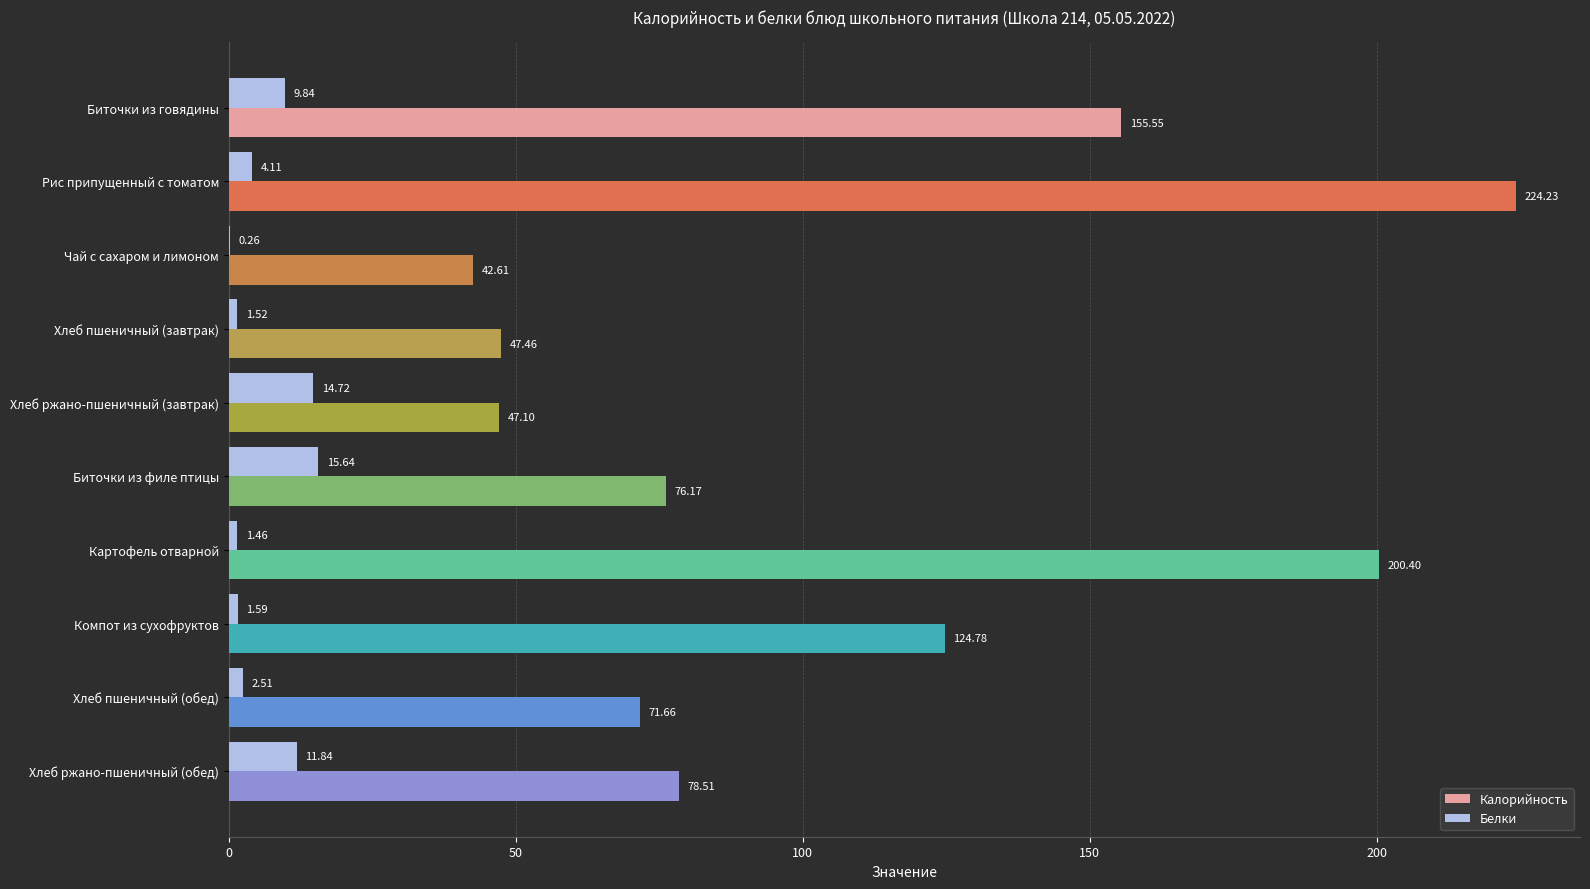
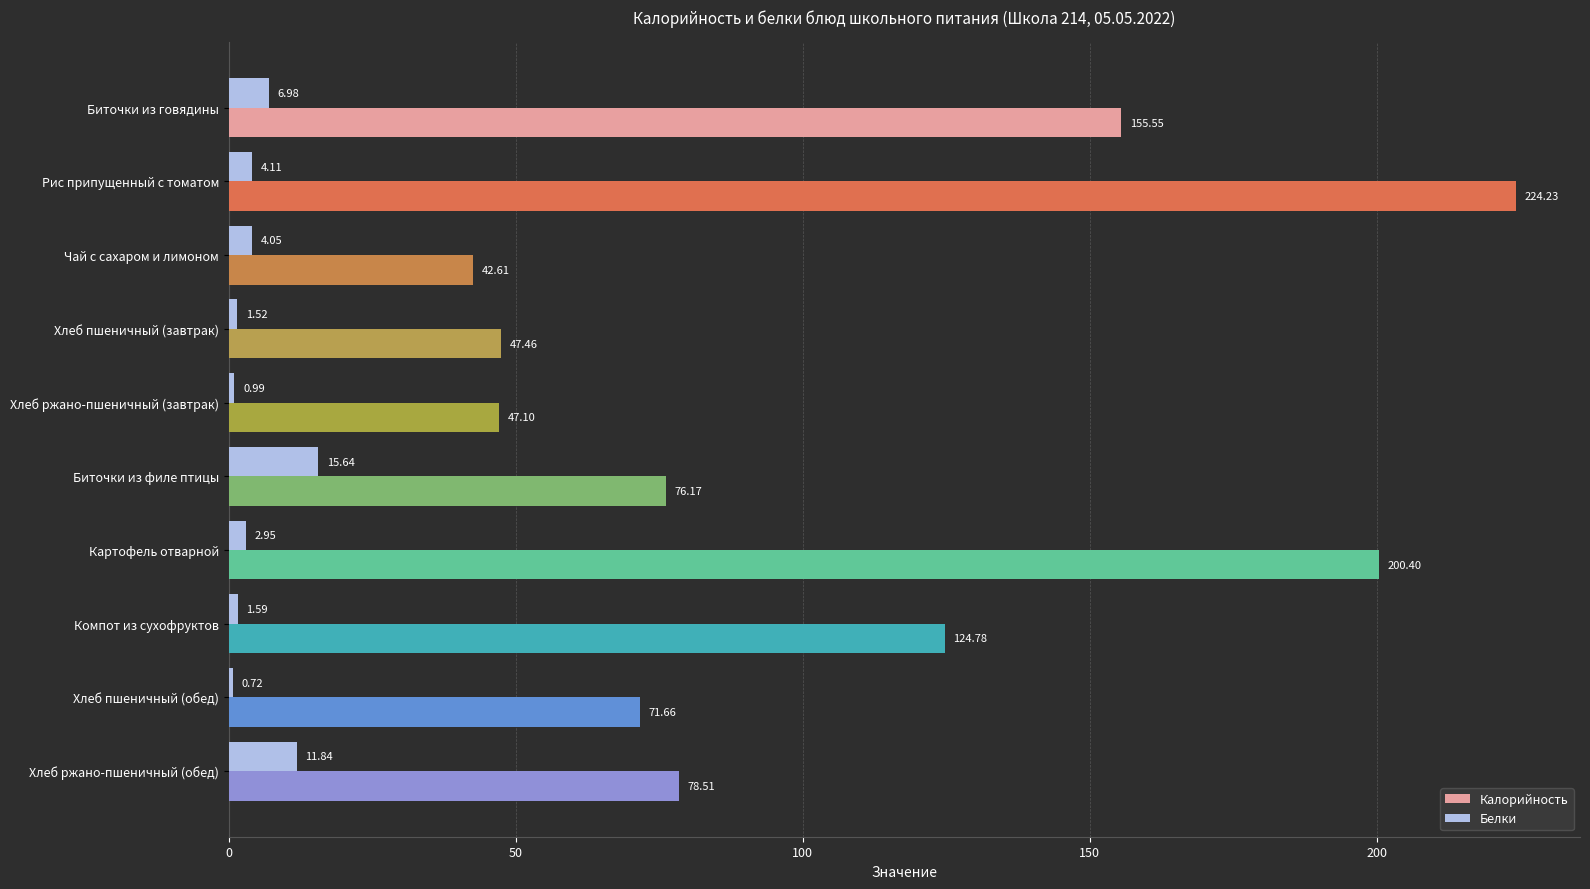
  {
    "Калорийность": {
      "Биточки из говядины": 155.55,
      "Рис припущенный с томатом": 224.23,
      "Чай с сахаром и лимоном": 42.61,
      "Хлеб пшеничный (завтрак)": 47.46,
      "Хлеб ржано-пшеничный (завтрак)": 47.10,
      "Биточки из филе птицы": 76.17,
      "Картофель отварной": 200.40,
      "Компот из сухофруктов": 124.78,
      "Хлеб пшеничный (обед)": 71.66,
      "Хлеб ржано-пшеничный (обед)": 78.51
    },
    "Белки": {
-     "Биточки из говядины": 9.84,
+     "Биточки из говядины": 6.98,
      "Рис припущенный с томатом": 4.11,
-     "Чай с сахаром и лимоном": 0.26,
+     "Чай с сахаром и лимоном": 4.05,
      "Хлеб пшеничный (завтрак)": 1.52,
-     "Хлеб ржано-пшеничный (завтрак)": 14.72,
+     "Хлеб ржано-пшеничный (завтрак)": 0.99,
      "Биточки из филе птицы": 15.64,
-     "Картофель отварной": 1.46,
+     "Картофель отварной": 2.95,
      "Компот из сухофруктов": 1.59,
-     "Хлеб пшеничный (обед)": 2.51,
+     "Хлеб пшеничный (обед)": 0.72,
      "Хлеб ржано-пшеничный (обед)": 11.84
    }
  }
